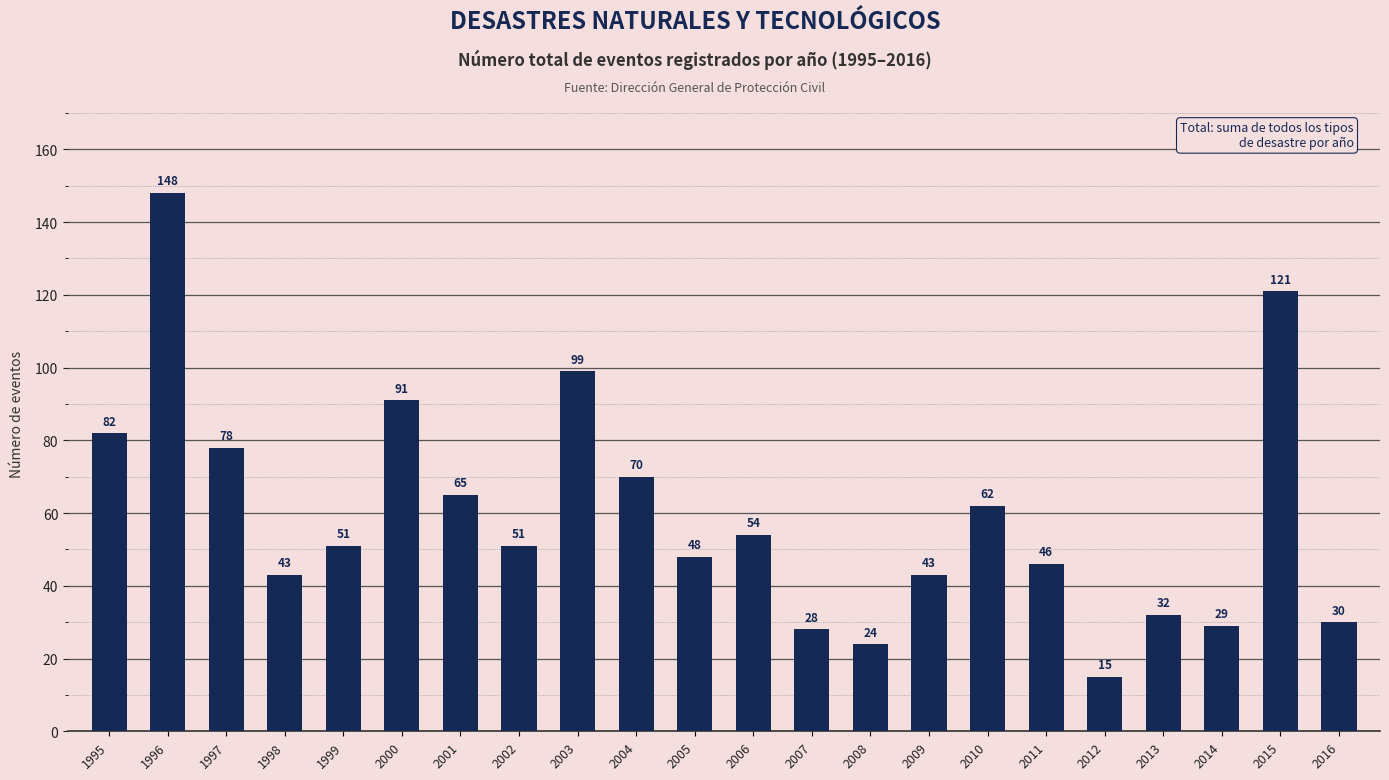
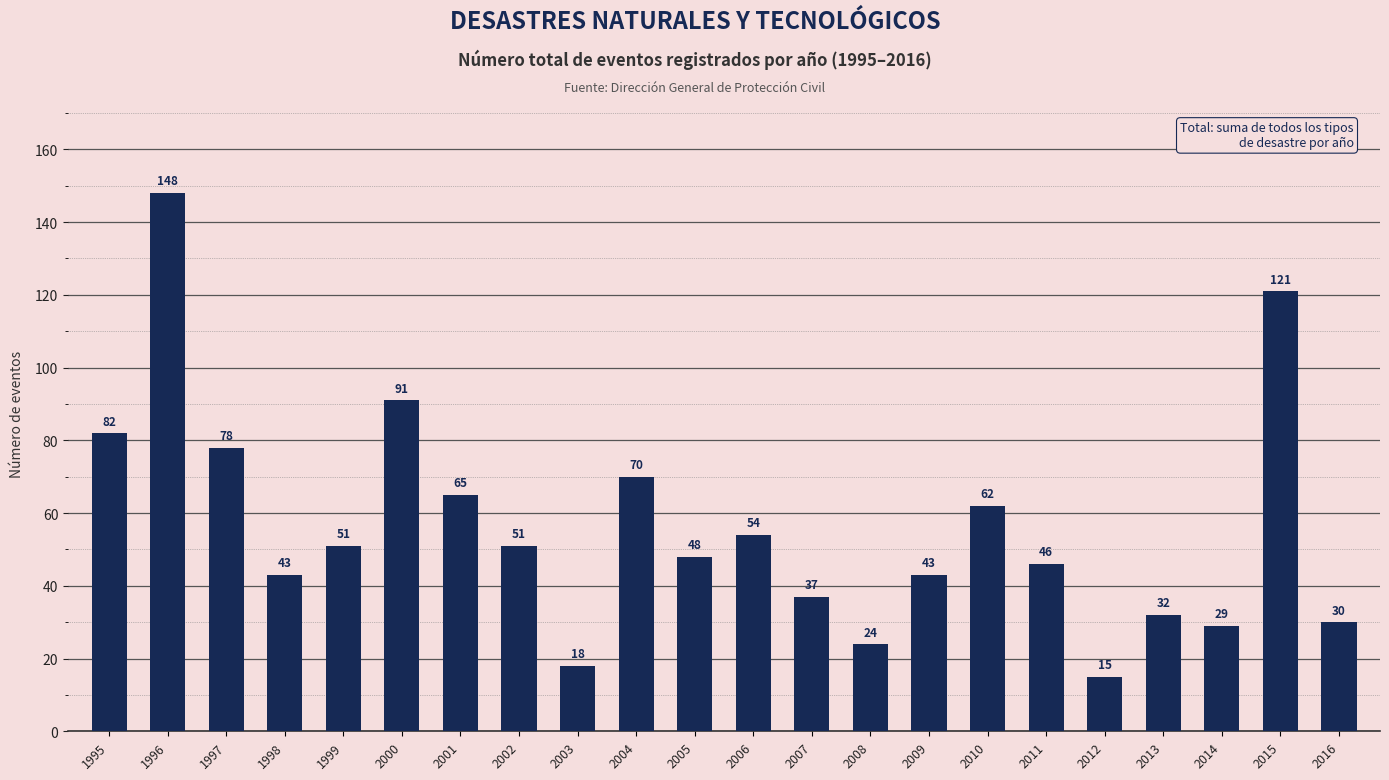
  {
    "1995": 82,
    "1996": 148,
    "1997": 78,
    "1998": 43,
    "1999": 51,
    "2000": 91,
    "2001": 65,
    "2002": 51,
-   "2003": 99,
+   "2003": 18,
    "2004": 70,
    "2005": 48,
    "2006": 54,
-   "2007": 28,
+   "2007": 37,
    "2008": 24,
    "2009": 43,
    "2010": 62,
    "2011": 46,
    "2012": 15,
    "2013": 32,
    "2014": 29,
    "2015": 121,
    "2016": 30
  }
